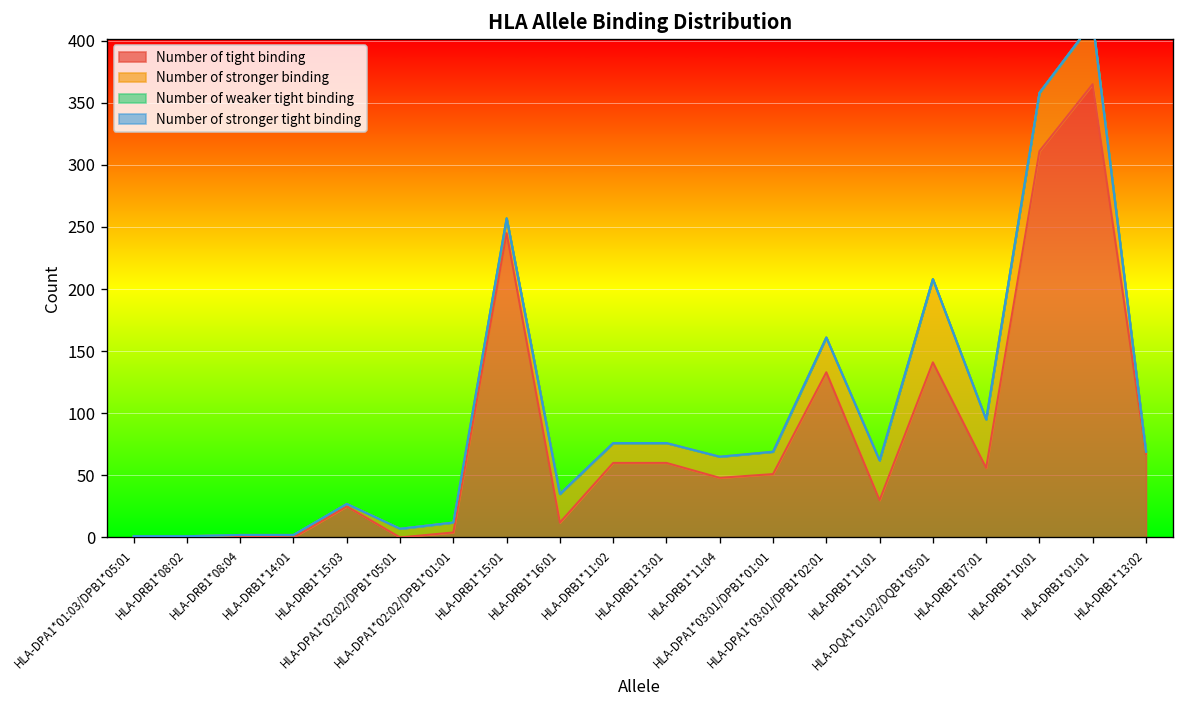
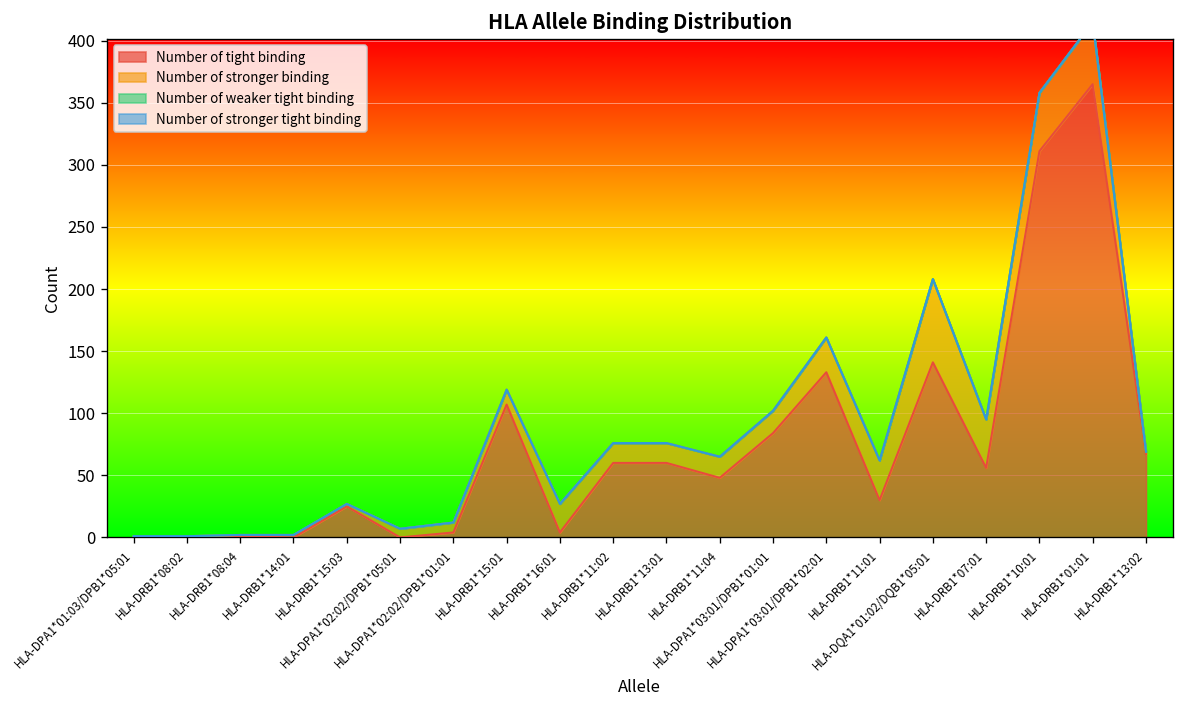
  {
    "Number of tight binding": {
      "HLA-DPA1*02:02/DPB1*05:01": 0,
      "HLA-DPA1*02:02/DPB1*01:01": 4,
-     "HLA-DRB1*15:01": 245,
-     "HLA-DRB1*16:01": 12,
+     "HLA-DRB1*15:01": 107,
+     "HLA-DRB1*16:01": 4,
      "HLA-DRB1*11:02": 60,
      "HLA-DRB1*13:01": 60,
      "HLA-DRB1*11:04": 48,
-     "HLA-DPA1*03:01/DPB1*01:01": 51,
+     "HLA-DPA1*03:01/DPB1*01:01": 84,
      "HLA-DPA1*03:01/DPB1*02:01": 133,
      "HLA-DRB1*11:01": 30,
      "HLA-DQA1*01:02/DQB1*05:01": 141,
      "HLA-DRB1*07:01": 56,
      "HLA-DRB1*10:01": 311,
      "HLA-DRB1*01:01": 365
    }
  }
